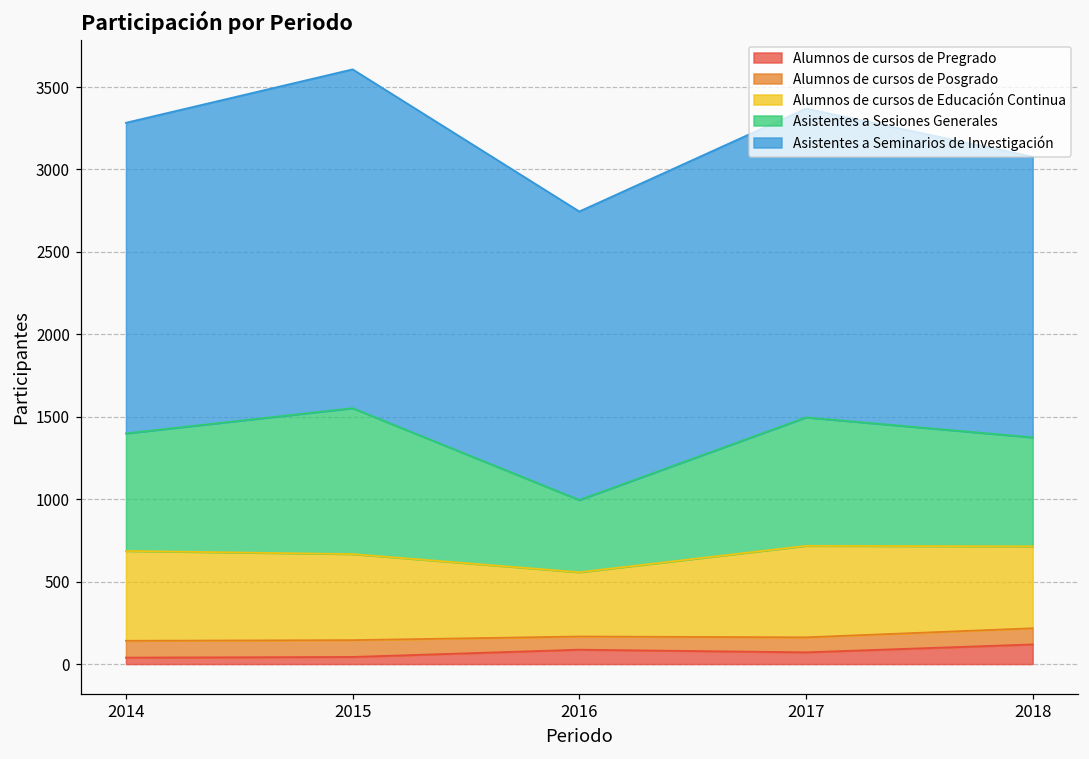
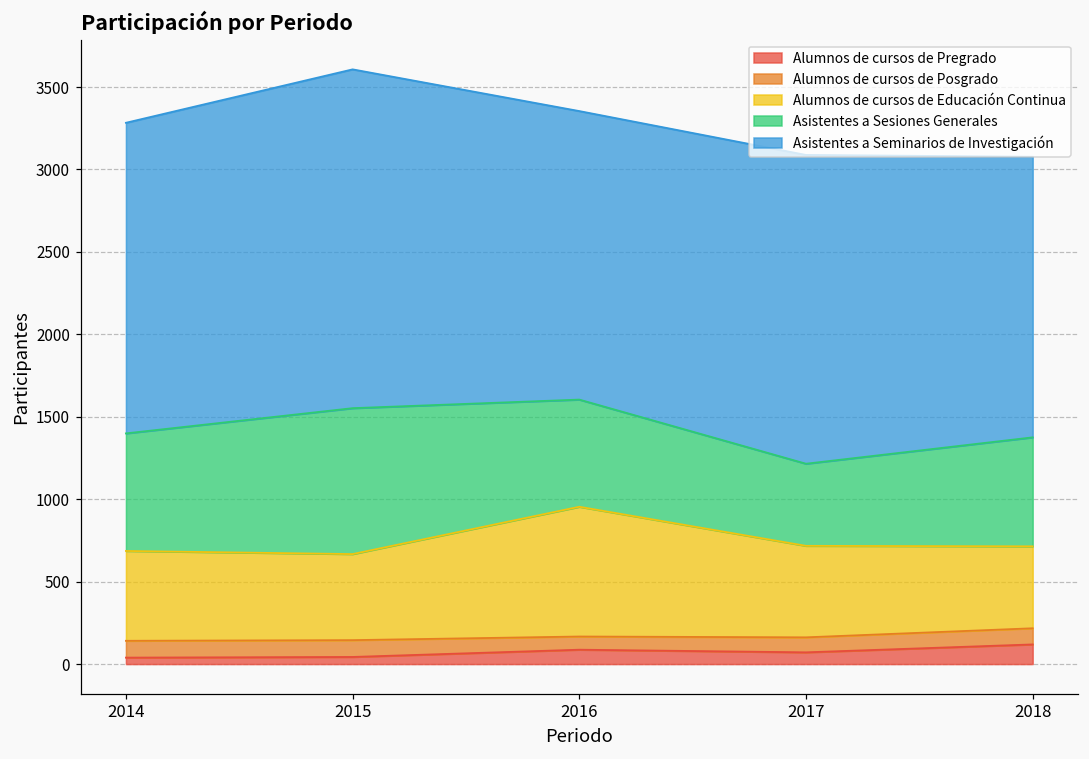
  {
    "Alumnos de cursos de Educación Continua": {
      "2014": 550,
      "2015": 520,
-     "2016": 390,
+     "2016": 790,
      "2017": 560,
      "2018": 500
    },
    "Asistentes a Sesiones Generales": {
      "2014": 710,
      "2015": 890,
-     "2016": 440,
-     "2017": 780,
+     "2016": 650,
+     "2017": 500,
      "2018": 660
    },
    "Asistentes a Seminarios de Investigación": {
      "2014": 1880,
      "2015": 2060,
      "2016": 1750
    }
  }
